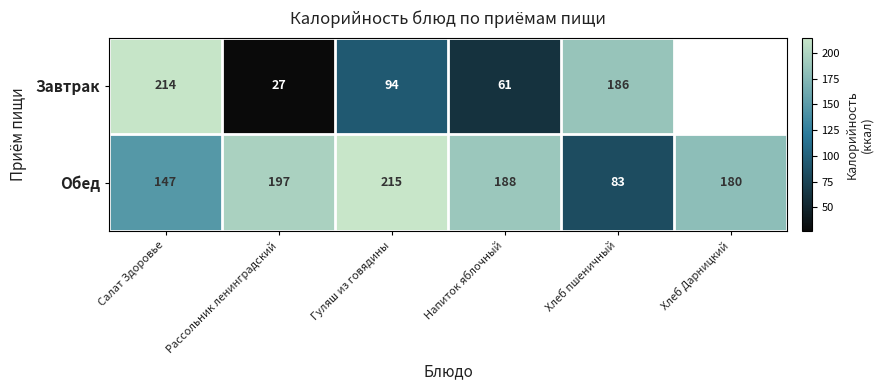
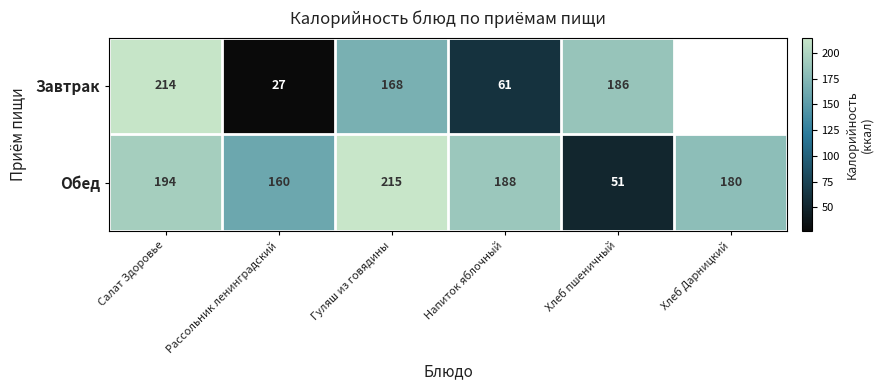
  {
    "Завтрак": {
      "Салат Здоровье": 214,
      "Рассольник ленинградский": 27,
-     "Гуляш из говядины": 94,
+     "Гуляш из говядины": 168,
      "Напиток яблочный": 61,
      "Хлеб пшеничный": 186
    },
    "Обед": {
-     "Салат Здоровье": 147,
-     "Рассольник ленинградский": 197,
+     "Салат Здоровье": 194,
+     "Рассольник ленинградский": 160,
      "Гуляш из говядины": 215,
      "Напиток яблочный": 188,
-     "Хлеб пшеничный": 83,
+     "Хлеб пшеничный": 51,
      "Хлеб Дарницкий": 180
    }
  }
